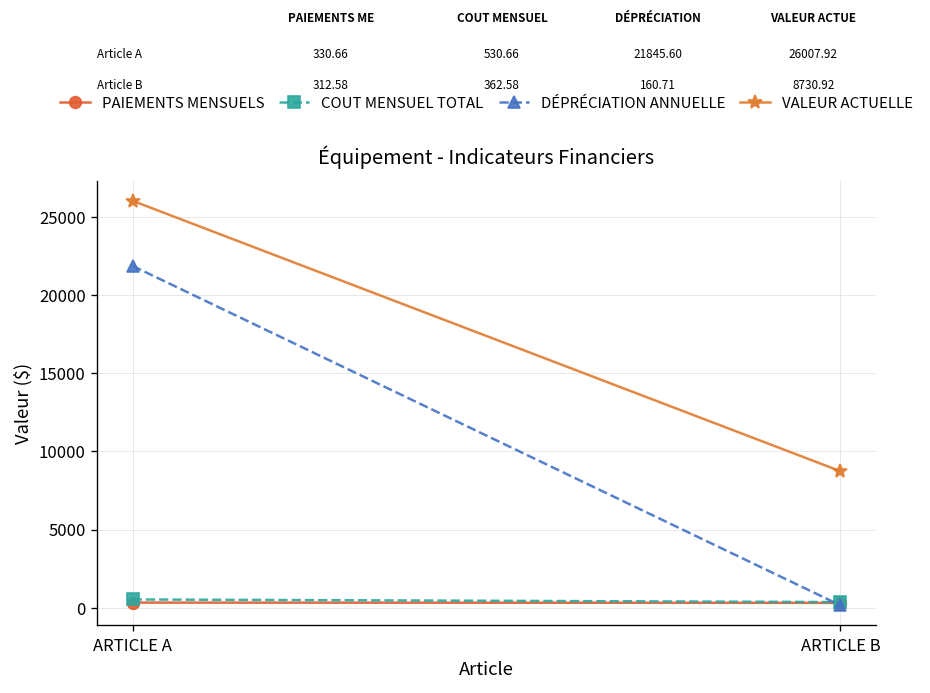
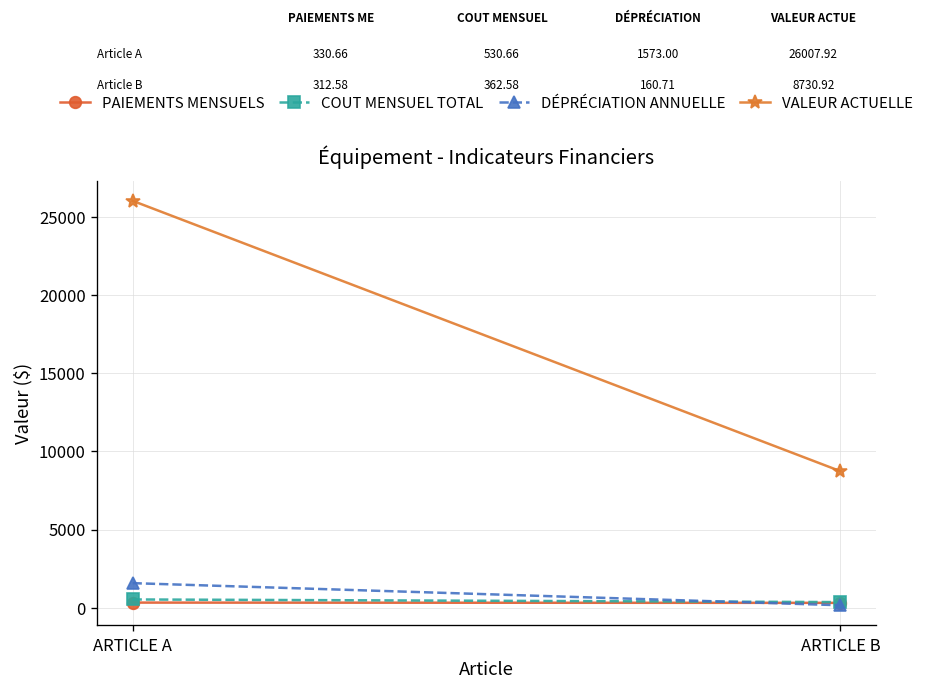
  {
    "COUT MENSUEL TOTAL": {
      "ARTICLE A": 500
    },
    "DÉPRÉCIATION ANNUELLE": {
-     "ARTICLE A": 21845.60
+     "ARTICLE A": 1573.00
    }
  }
